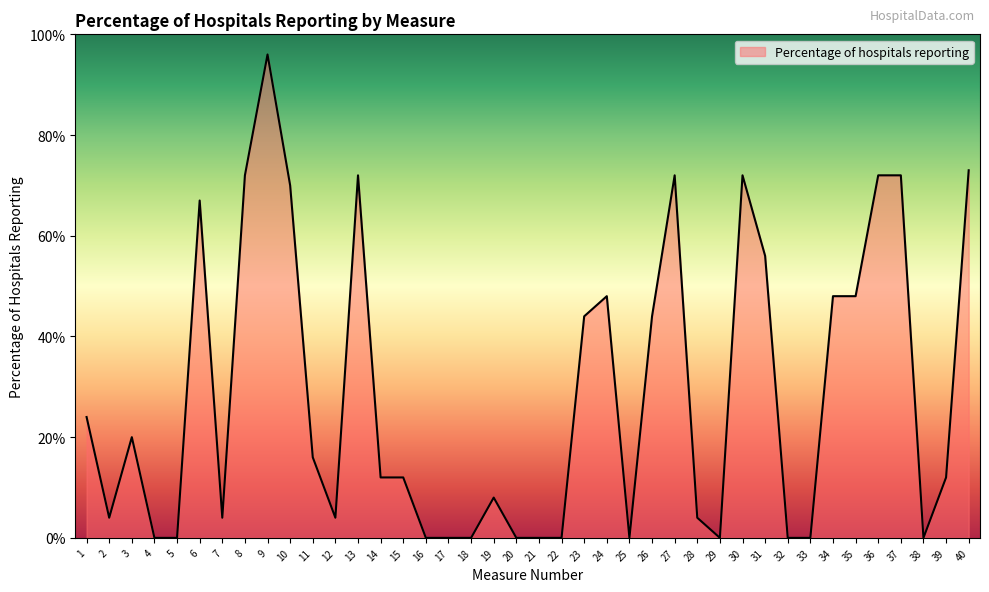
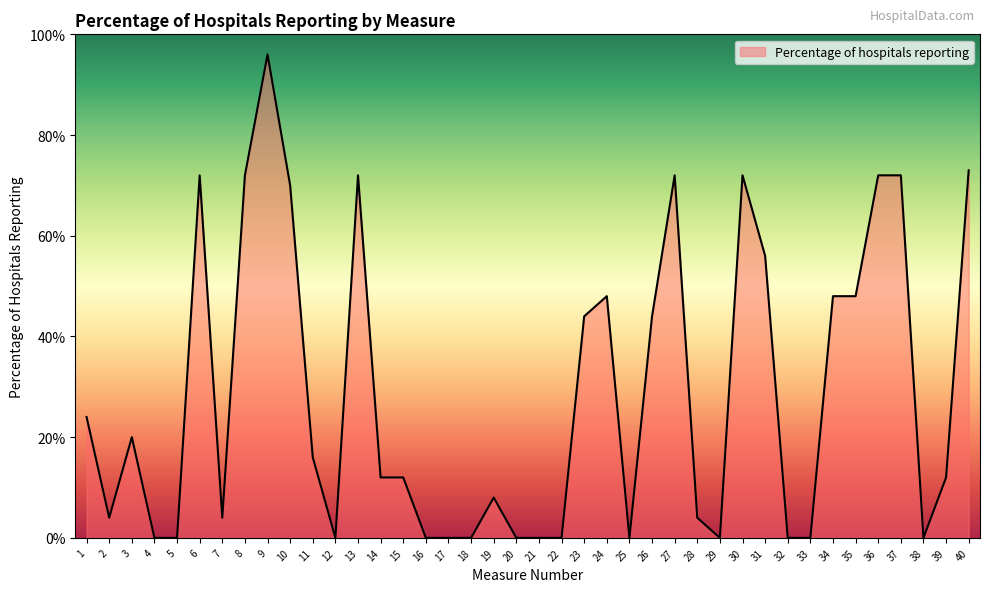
  {
    "1": "24%",
    "2": "4%",
    "3": "20%",
    "4": "0%",
    "5": "0%",
-   "6": "67%",
+   "6": "72%",
    "7": "4%",
    "8": "72%",
    "9": "96%",
    "10": "70%",
    "11": "16%",
-   "12": "4%",
+   "12": "0%",
    "13": "72%",
    "14": "12%",
    "15": "12%",
    "16": "0%",
    "17": "0%",
    "18": "0%",
    "19": "8%",
    "20": "0%",
    "21": "0%",
    "22": "0%",
    "23": "44%",
    "24": "48%",
    "25": "0%",
    "26": "44%",
    "27": "72%",
    "28": "4%",
    "29": "0%",
    "30": "72%",
    "31": "56%",
    "32": "0%",
    "33": "0%",
    "34": "48%",
    "35": "48%",
    "36": "72%",
    "37": "72%",
    "38": "0%",
    "39": "12%",
    "40": "73%"
  }
